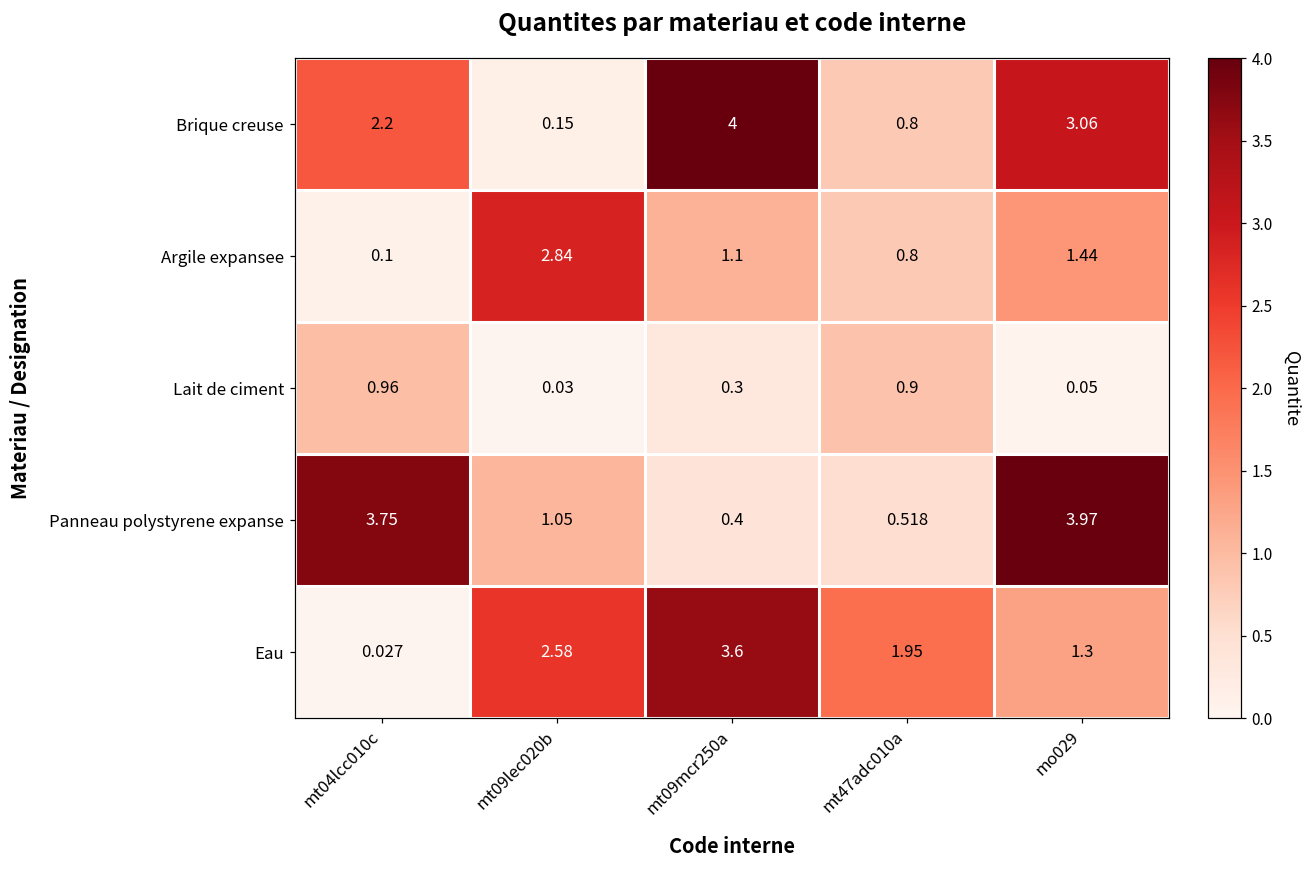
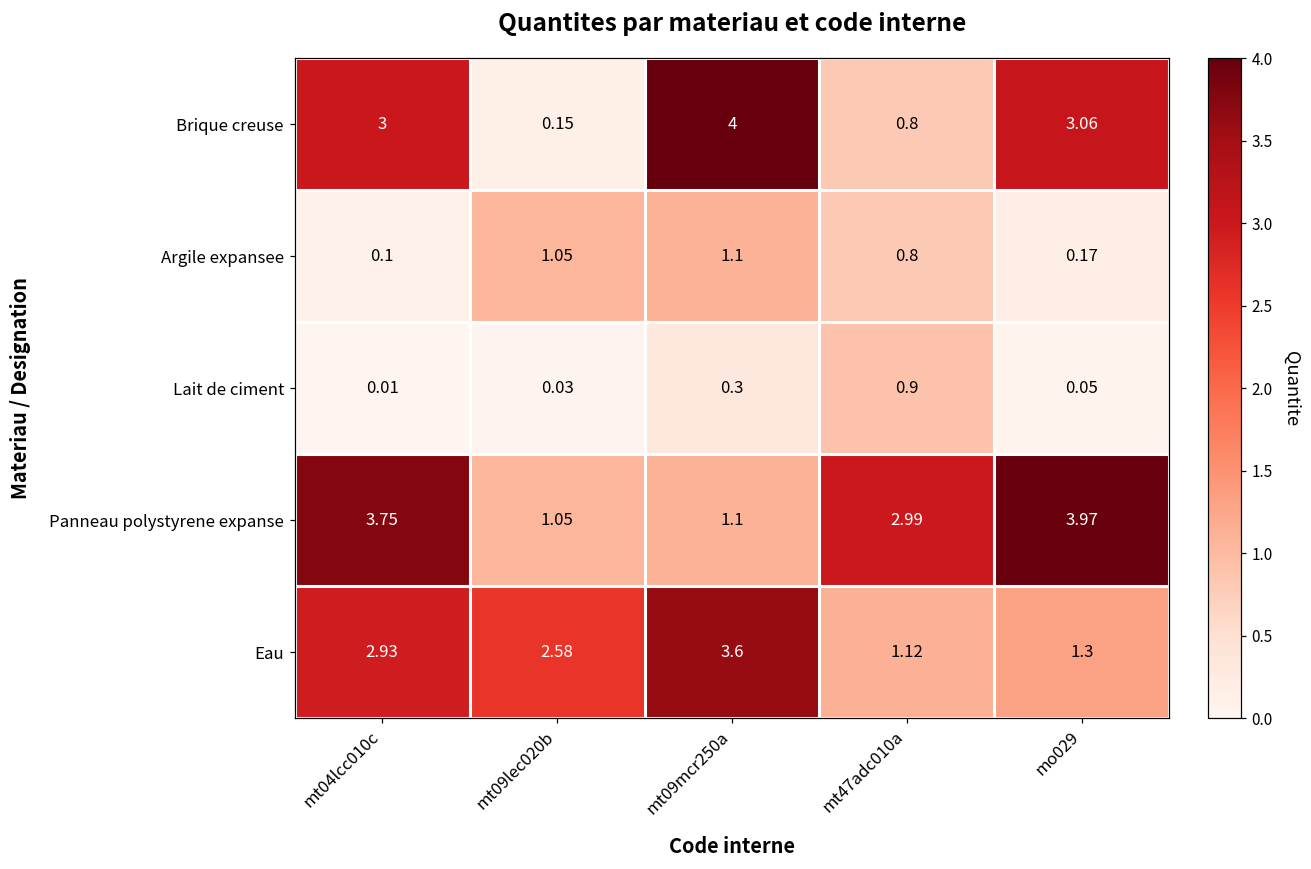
  {
    "Brique creuse": {
-     "mt04lcc010c": 2.2,
+     "mt04lcc010c": 3,
      "mt09lec020b": 0.15,
      "mt09mcr250a": 4,
      "mt47adc010a": 0.8,
      "mo029": 3.06
    },
    "Argile expansee": {
      "mt04lcc010c": 0.1,
-     "mt09lec020b": 2.84,
+     "mt09lec020b": 1.05,
      "mt09mcr250a": 1.1,
      "mt47adc010a": 0.8,
-     "mo029": 1.44
+     "mo029": 0.17
    },
    "Lait de ciment": {
-     "mt04lcc010c": 0.96,
+     "mt04lcc010c": 0.01,
      "mt09lec020b": 0.03,
      "mt09mcr250a": 0.3,
      "mt47adc010a": 0.9,
      "mo029": 0.05
    },
    "Panneau polystyrene expanse": {
      "mt04lcc010c": 3.75,
      "mt09lec020b": 1.05,
-     "mt09mcr250a": 0.4,
-     "mt47adc010a": 0.518,
+     "mt09mcr250a": 1.1,
+     "mt47adc010a": 2.99,
      "mo029": 3.97
    },
    "Eau": {
-     "mt04lcc010c": 0.027,
+     "mt04lcc010c": 2.93,
      "mt09lec020b": 2.58,
      "mt09mcr250a": 3.6,
-     "mt47adc010a": 1.95,
+     "mt47adc010a": 1.12,
      "mo029": 1.3
    }
  }
